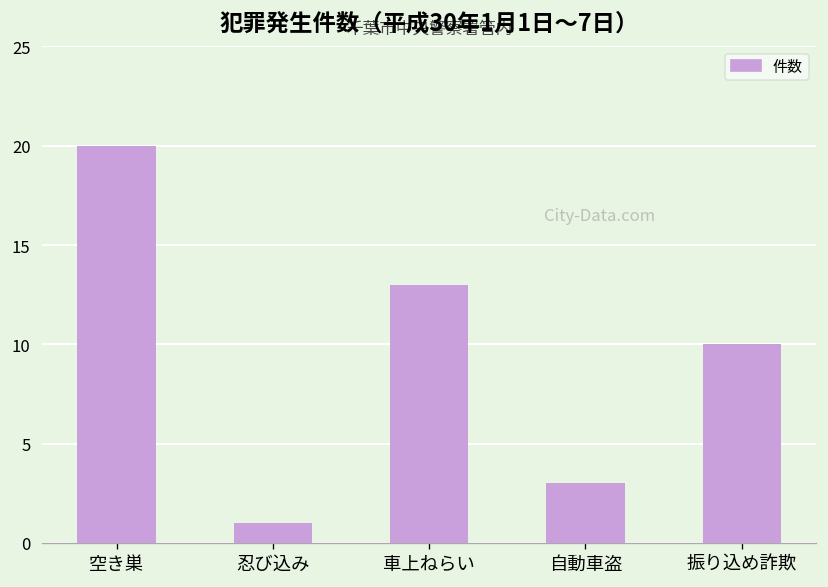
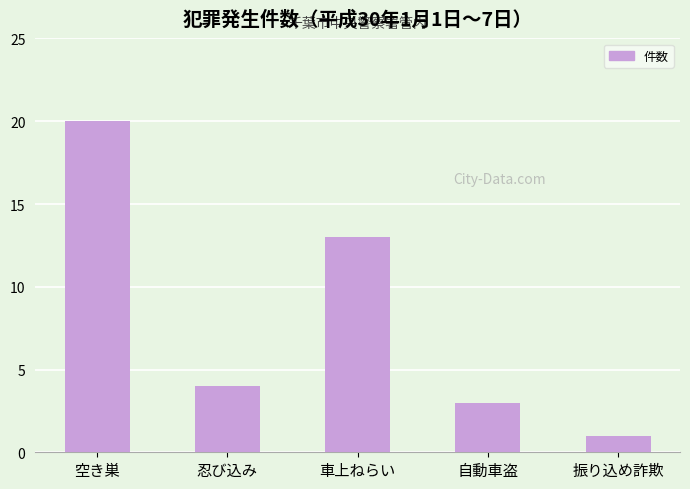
  {
    "空き巣": 20,
-   "忍び込み": 1,
+   "忍び込み": 4,
    "車上ねらい": 13,
    "自動車盗": 3,
-   "振り込め詐欺": 10
+   "振り込め詐欺": 1
  }
